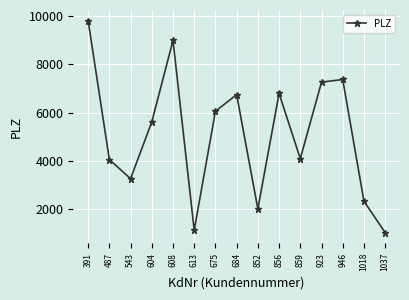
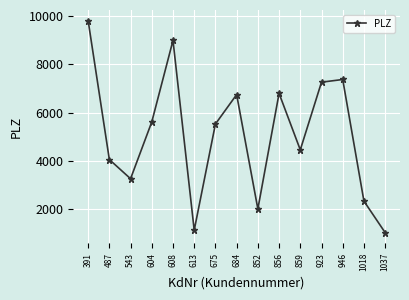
  {
    "391": 9800,
    "487": 4100,
    "543": 3300,
    "604": 5600,
    "608": 9000,
    "613": 1100,
-   "675": 6100,
+   "675": 5500,
    "684": 6800,
    "852": 2000,
    "856": 6800,
-   "859": 4100,
+   "859": 4500,
    "923": 7300,
    "946": 7400,
    "1018": 2300,
    "1037": 1000
  }
